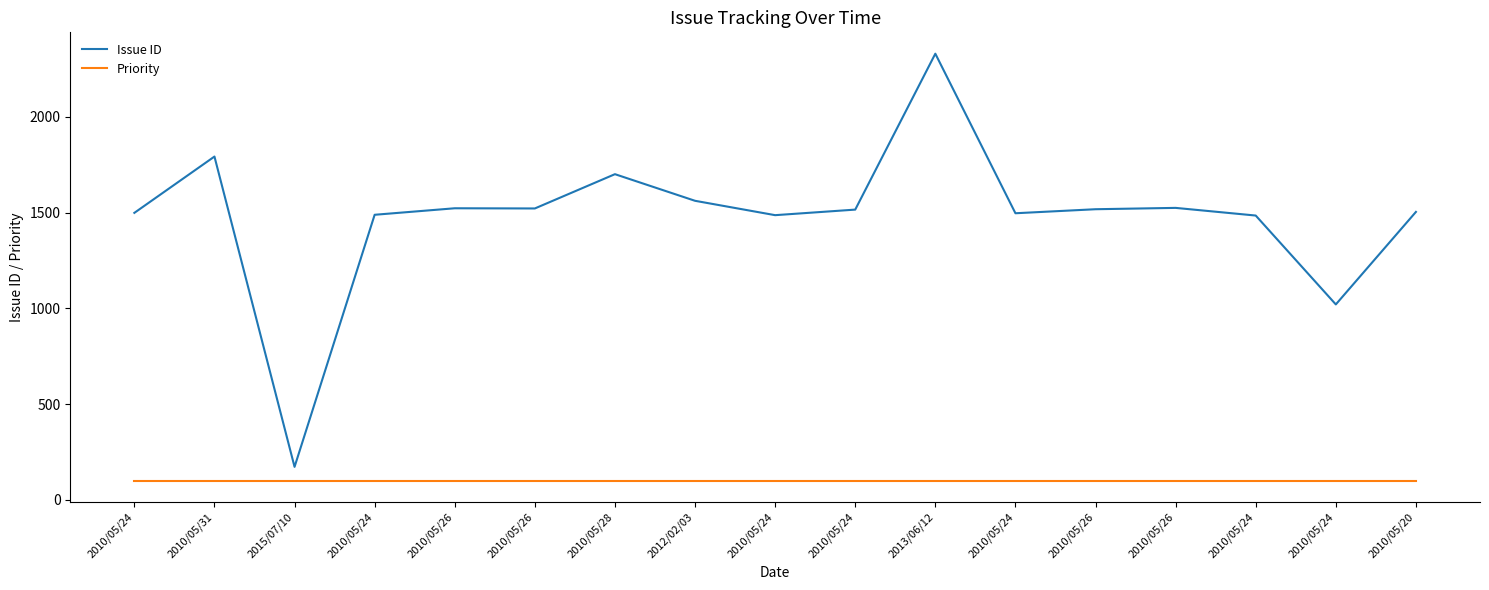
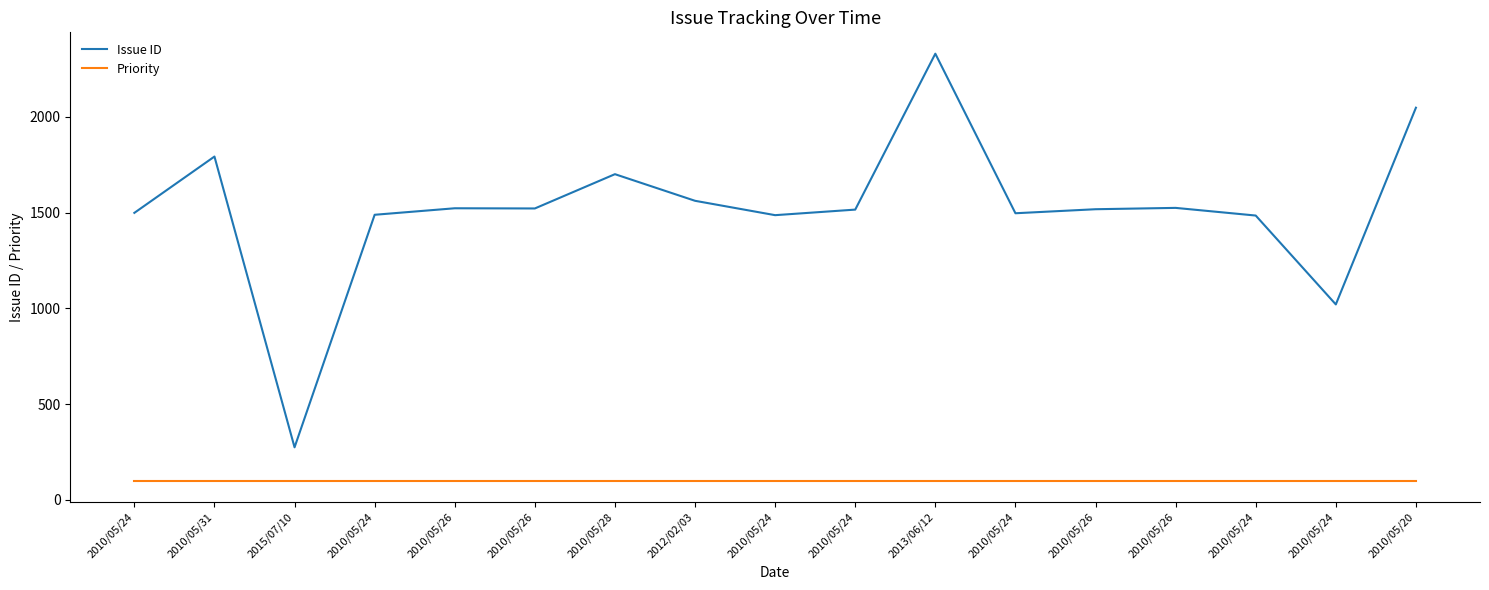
  {
    "Issue ID": {
      "2010/05/31": 1790,
-     "2015/07/10": 170,
+     "2015/07/10": 280,
      "2010/05/28": 1700,
      "2012/02/03": 1560,
      "2013/06/12": 2330,
-     "2010/05/20": 1500
+     "2010/05/20": 2050
    },
    "Priority": {
      "2010/05/31": 100,
      "2015/07/10": 100,
      "2010/05/28": 100,
      "2012/02/03": 100,
      "2013/06/12": 100,
      "2010/05/20": 100
    }
  }
